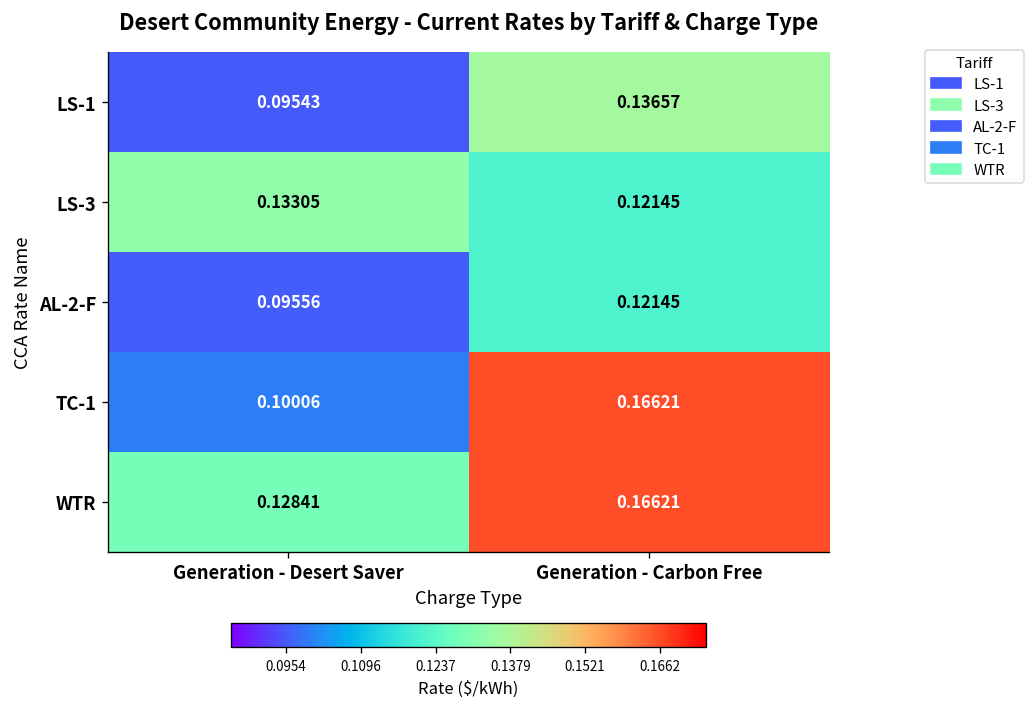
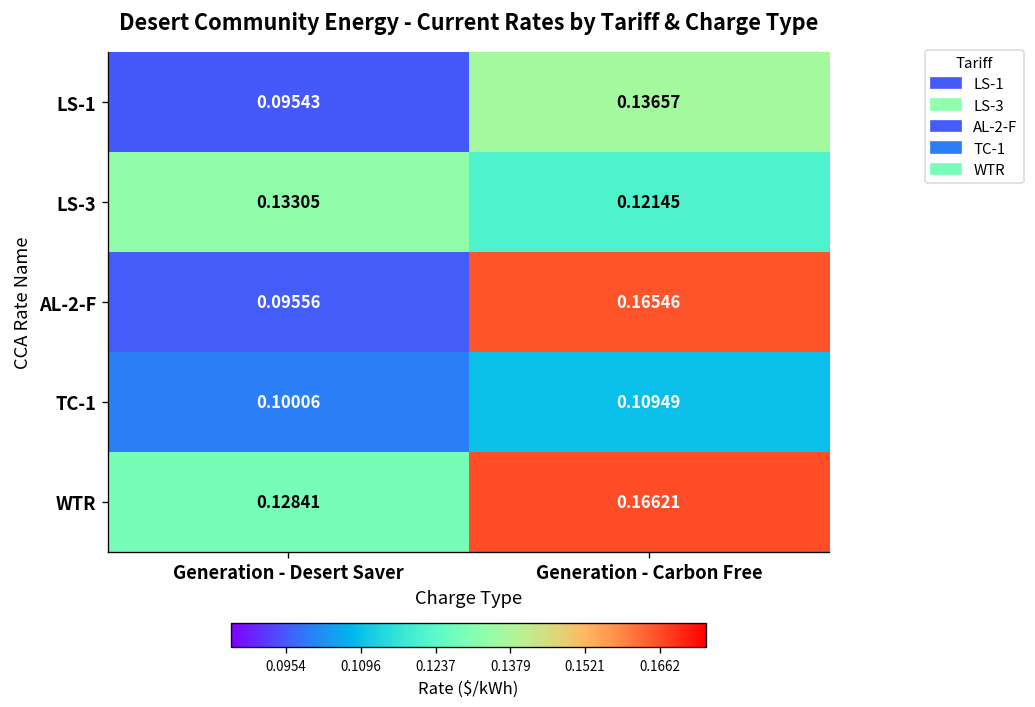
  {
    "LS-1": {
      "Generation - Desert Saver": 0.09543,
      "Generation - Carbon Free": 0.13657
    },
    "LS-3": {
      "Generation - Desert Saver": 0.13305,
      "Generation - Carbon Free": 0.12145
    },
    "AL-2-F": {
      "Generation - Desert Saver": 0.09556,
-     "Generation - Carbon Free": 0.12145
+     "Generation - Carbon Free": 0.16546
    },
    "TC-1": {
      "Generation - Desert Saver": 0.10006,
-     "Generation - Carbon Free": 0.16621
+     "Generation - Carbon Free": 0.10949
    },
    "WTR": {
      "Generation - Desert Saver": 0.12841,
      "Generation - Carbon Free": 0.16621
    }
  }
